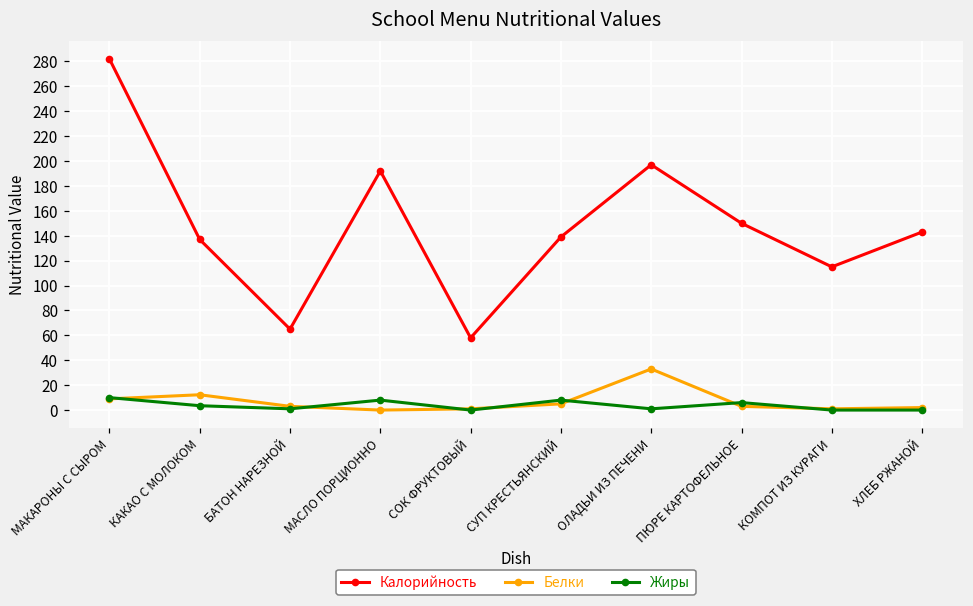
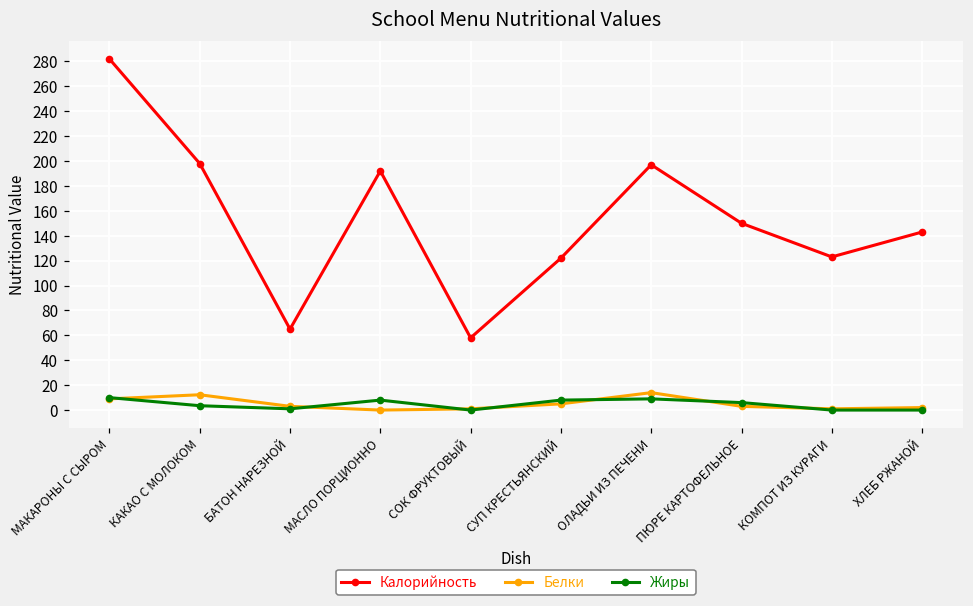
  {
    "Калорийность": {
      "МАКАРОНЫ С СЫРОМ": 282,
-     "КАКАО С МОЛОКОМ": 137,
+     "КАКАО С МОЛОКОМ": 198,
      "БАТОН НАРЕЗНОЙ": 65,
      "МАСЛО ПОРЦИОННО": 192,
      "СОК ФРУКТОВЫЙ": 58,
-     "СУП КРЕСТЬЯНСКИЙ": 139,
+     "СУП КРЕСТЬЯНСКИЙ": 122,
      "ОЛАДЬИ ИЗ ПЕЧЕНИ": 197,
      "ПЮРЕ КАРТОФЕЛЬНОЕ": 150,
-     "КОМПОТ ИЗ КУРАГИ": 115,
+     "КОМПОТ ИЗ КУРАГИ": 123,
      "ХЛЕБ РЖАНОЙ": 143
    },
    "Белки": {
      "КАКАО С МОЛОКОМ": 12,
      "МАСЛО ПОРЦИОННО": 0,
      "СУП КРЕСТЬЯНСКИЙ": 5,
-     "ОЛАДЬИ ИЗ ПЕЧЕНИ": 33,
+     "ОЛАДЬИ ИЗ ПЕЧЕНИ": 14,
      "ПЮРЕ КАРТОФЕЛЬНОЕ": 3
    },
    "Жиры": {
      "КАКАО С МОЛОКОМ": 4,
      "МАСЛО ПОРЦИОННО": 8,
      "СУП КРЕСТЬЯНСКИЙ": 8,
-     "ОЛАДЬИ ИЗ ПЕЧЕНИ": 1,
+     "ОЛАДЬИ ИЗ ПЕЧЕНИ": 9,
      "ПЮРЕ КАРТОФЕЛЬНОЕ": 6
    }
  }
